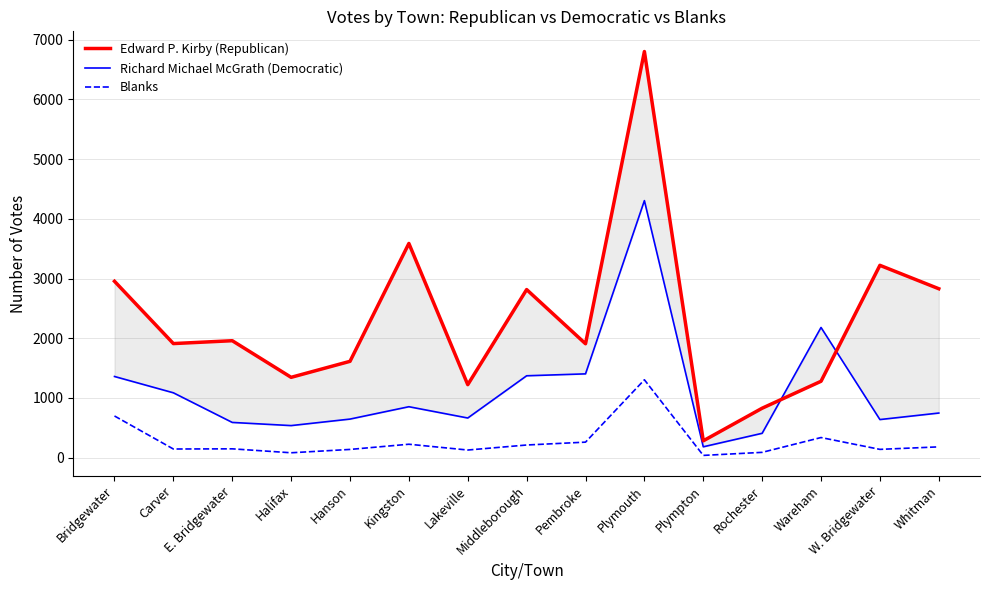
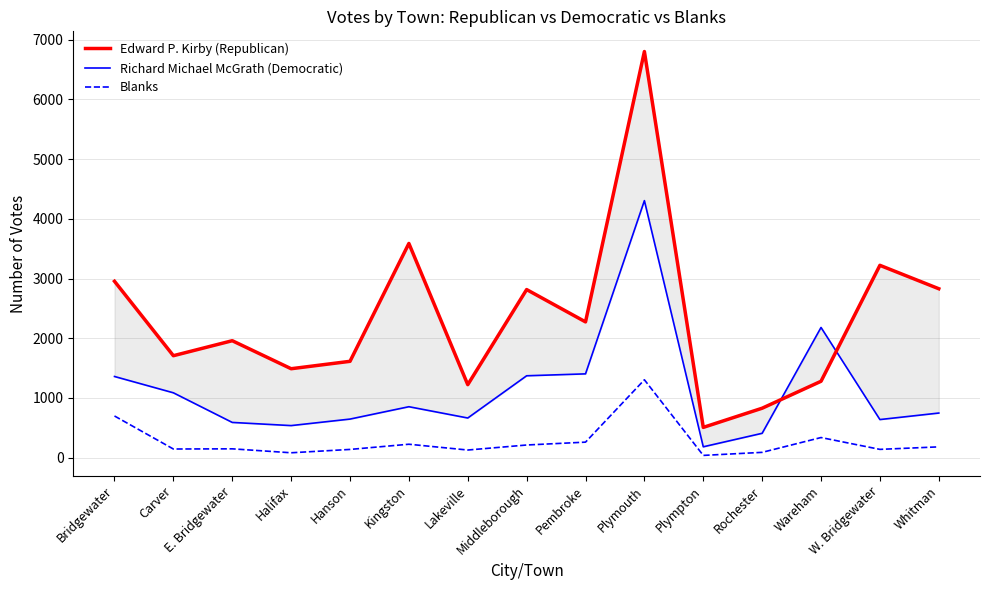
  {
    "Edward P. Kirby (Republican)": {
-     "Carver": 1900,
-     "Halifax": 1300,
-     "Pembroke": 1900,
-     "Plympton": 300,
+     "Carver": 1700,
+     "Halifax": 1500,
+     "Pembroke": 2300,
+     "Plympton": 500,
      "Wareham": 1300
    }
  }
